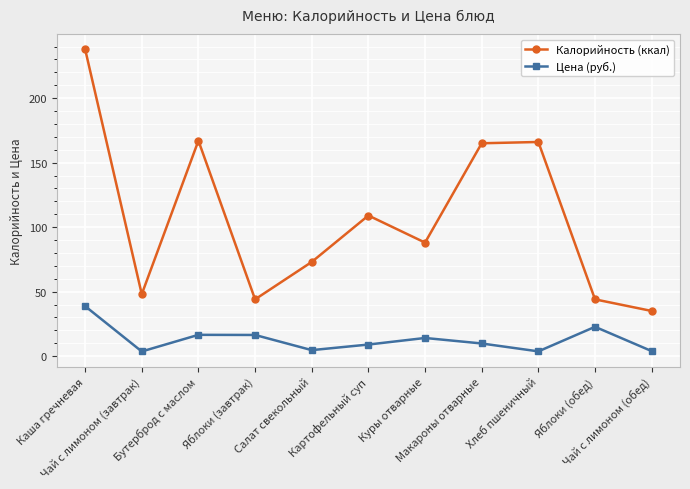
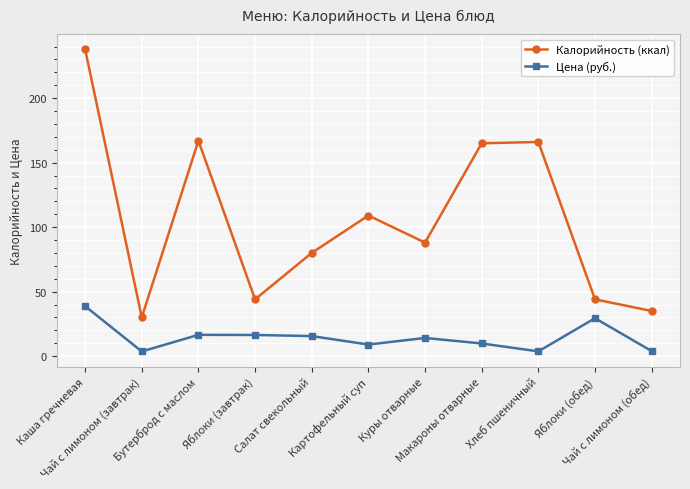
  {
    "Калорийность (ккал)": {
      "Каша гречневая": 238,
-     "Чай с лимоном (завтрак)": 48,
+     "Чай с лимоном (завтрак)": 30,
      "Бутерброд с маслом": 167,
      "Яблоки (завтрак)": 44,
-     "Салат свекольный": 73,
+     "Салат свекольный": 80,
      "Картофельный суп": 109,
      "Куры отварные": 88,
      "Макароны отварные": 165,
      "Хлеб пшеничный": 166,
      "Яблоки (обед)": 44,
      "Чай с лимоном (обед)": 35
    },
    "Цена (руб.)": {
      "Каша гречневая": 39,
      "Чай с лимоном (завтрак)": 4,
      "Бутерброд с маслом": 17,
      "Яблоки (завтрак)": 16,
-     "Салат свекольный": 5,
+     "Салат свекольный": 16,
      "Картофельный суп": 9,
      "Куры отварные": 14,
      "Макароны отварные": 10,
      "Хлеб пшеничный": 4,
-     "Яблоки (обед)": 23,
+     "Яблоки (обед)": 29,
      "Чай с лимоном (обед)": 4
    }
  }
